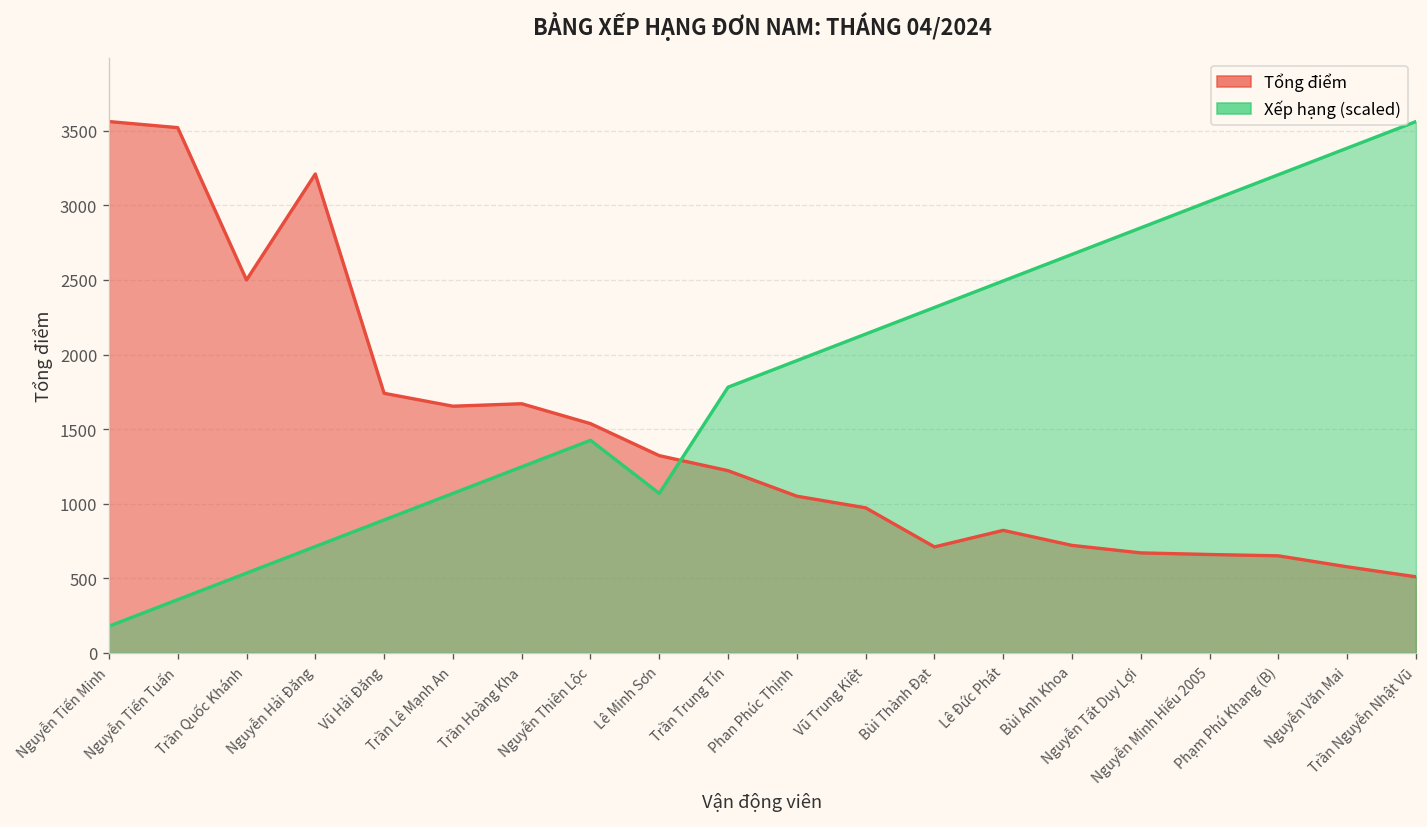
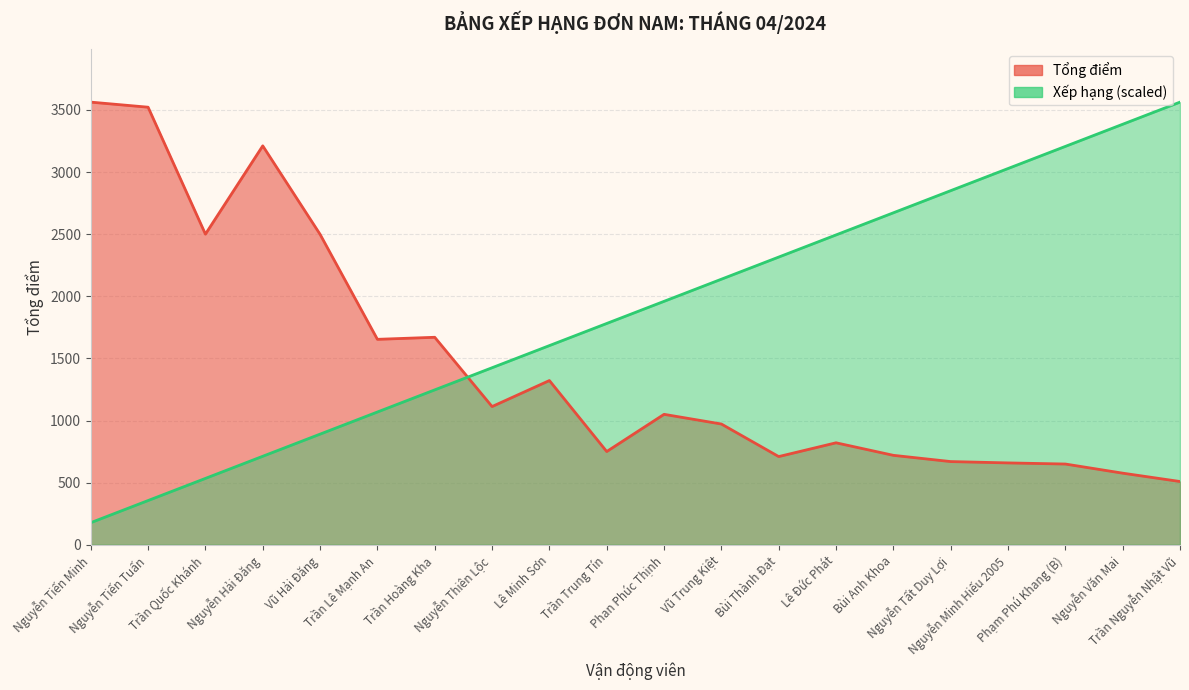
  {
    "Tổng điểm": {
      "Nguyễn Tiến Minh": 3560,
      "Nguyễn Tiến Tuấn": 3520,
      "Trần Quốc Khánh": 2500,
      "Nguyễn Hải Đăng": 3210,
-     "Vũ Hải Đăng": 1740,
+     "Vũ Hải Đăng": 2500,
      "Trần Lê Mạnh An": 1650,
      "Trần Hoàng Kha": 1670,
-     "Nguyễn Thiên Lộc": 1540,
+     "Nguyễn Thiên Lộc": 1110,
      "Lê Minh Sơn": 1320,
-     "Trần Trung Tín": 1220,
+     "Trần Trung Tín": 750,
      "Phan Phúc Thịnh": 1050,
      "Vũ Trung Kiệt": 970,
      "Bùi Thành Đạt": 710,
      "Lê Đức Phát": 820,
      "Bùi Anh Khoa": 720,
      "Nguyễn Tất Duy Lợi": 670,
      "Nguyễn Minh Hiếu 2005": 660,
      "Phạm Phú Khang (B)": 650,
      "Nguyễn Văn Mai": 580,
      "Trần Nguyễn Nhật Vũ": 510
    },
    "Xếp hạng (scaled)": {
      "Nguyễn Tiến Minh": 180,
      "Nguyễn Tiến Tuấn": 360,
      "Trần Quốc Khánh": 530,
      "Nguyễn Hải Đăng": 710,
      "Vũ Hải Đăng": 890,
      "Trần Lê Mạnh An": 1070,
      "Trần Hoàng Kha": 1250,
      "Nguyễn Thiên Lộc": 1420,
-     "Lê Minh Sơn": 1070,
+     "Lê Minh Sơn": 1600,
      "Trần Trung Tín": 1780,
      "Phan Phúc Thịnh": 1960,
      "Vũ Trung Kiệt": 2140,
      "Bùi Thành Đạt": 2320,
      "Lê Đức Phát": 2490,
      "Bùi Anh Khoa": 2670,
      "Nguyễn Tất Duy Lợi": 2850,
      "Nguyễn Minh Hiếu 2005": 3030,
      "Phạm Phú Khang (B)": 3210,
      "Nguyễn Văn Mai": 3380,
      "Trần Nguyễn Nhật Vũ": 3560
    }
  }
